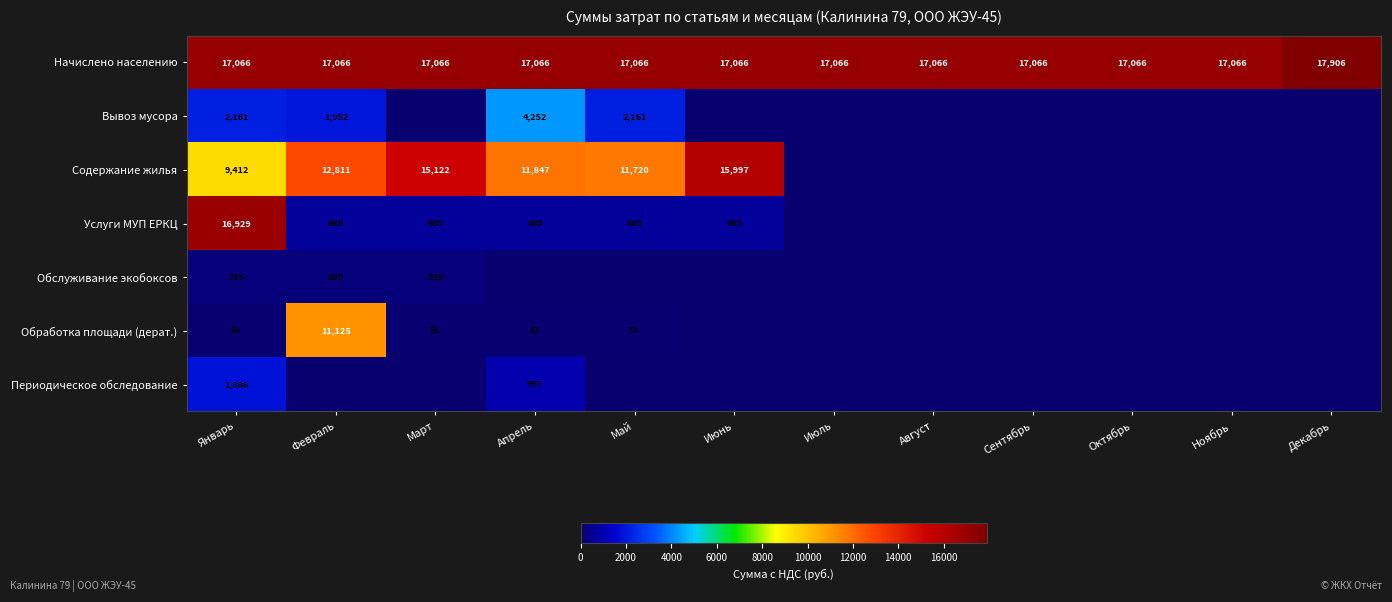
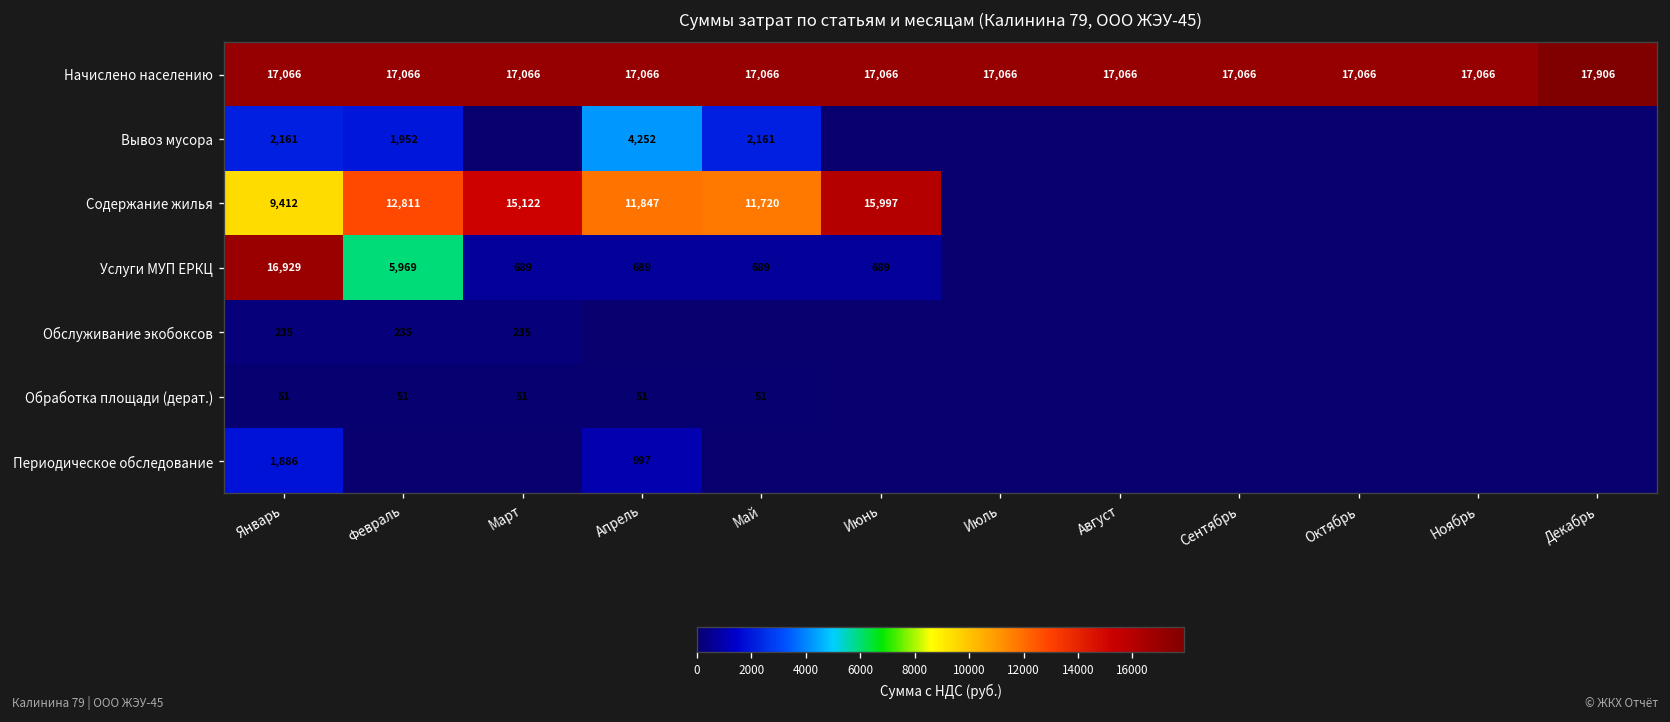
  {
    "Начислено населению": {
      "Январь": "17,066",
      "Февраль": "17,066",
      "Март": "17,066",
      "Апрель": "17,066",
      "Май": "17,066",
      "Июнь": "17,066",
      "Июль": "17,066",
      "Август": "17,066",
      "Сентябрь": "17,066",
      "Октябрь": "17,066",
      "Ноябрь": "17,066",
      "Декабрь": "17,906"
    },
    "Вывоз мусора": {
      "Январь": "2,161",
      "Февраль": "1,952",
      "Апрель": "4,252",
      "Май": "2,161"
    },
    "Содержание жилья": {
      "Январь": "9,412",
      "Февраль": "12,811",
      "Март": "15,122",
      "Апрель": "11,847",
      "Май": "11,720",
      "Июнь": "15,997"
    },
    "Услуги МУП ЕРКЦ": {
      "Январь": "16,929",
-     "Февраль": "689",
+     "Февраль": "5,969",
      "Март": "689",
      "Апрель": "689",
      "Май": "689",
      "Июнь": "689"
    },
    "Обслуживание экобоксов": {
      "Январь": "235",
      "Февраль": "235",
      "Март": "235"
    },
    "Обработка площади (дерат.)": {
      "Январь": "51",
-     "Февраль": "11,125",
+     "Февраль": "51",
      "Март": "51",
      "Апрель": "51",
      "Май": "51"
    },
    "Периодическое обследование": {
      "Январь": "1,886",
      "Апрель": "997"
    }
  }
